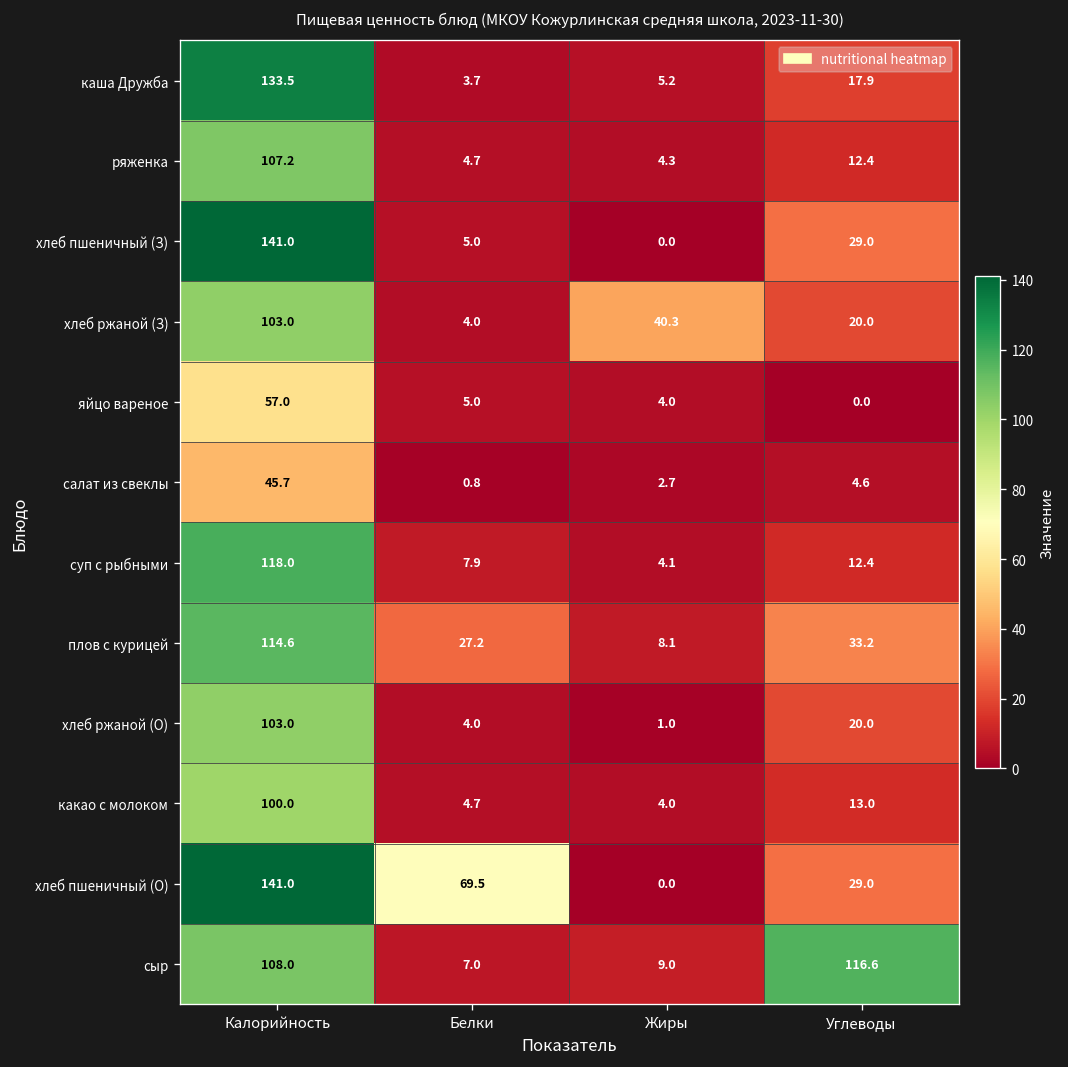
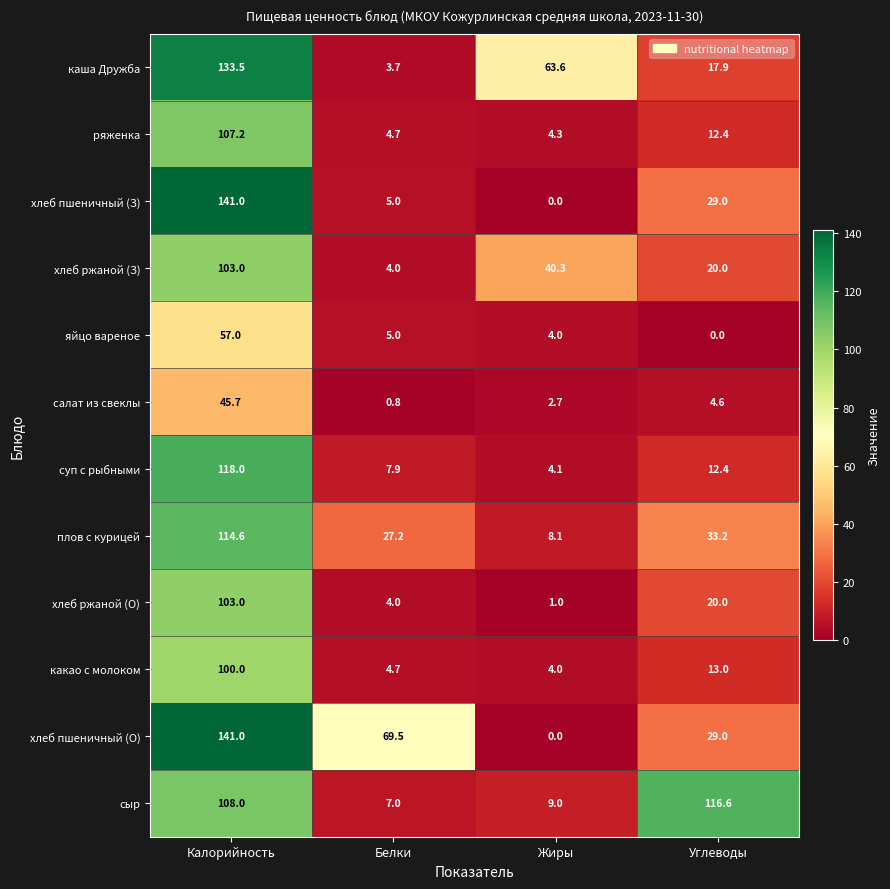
  {
    "каша Дружба": {
      "Калорийность": 133.5,
      "Белки": 3.7,
-     "Жиры": 5.2,
+     "Жиры": 63.6,
      "Углеводы": 17.9
    },
    "ряженка": {
      "Калорийность": 107.2,
      "Белки": 4.7,
      "Жиры": 4.3,
      "Углеводы": 12.4
    },
    "хлеб пшеничный (З)": {
      "Калорийность": 141.0,
      "Белки": 5.0,
      "Жиры": 0.0,
      "Углеводы": 29.0
    },
    "хлеб ржаной (З)": {
      "Калорийность": 103.0,
      "Белки": 4.0,
      "Жиры": 40.3,
      "Углеводы": 20.0
    },
    "яйцо вареное": {
      "Калорийность": 57.0,
      "Белки": 5.0,
      "Жиры": 4.0,
      "Углеводы": 0.0
    },
    "салат из свеклы": {
      "Калорийность": 45.7,
      "Белки": 0.8,
      "Жиры": 2.7,
      "Углеводы": 4.6
    },
    "суп с рыбными": {
      "Калорийность": 118.0,
      "Белки": 7.9,
      "Жиры": 4.1,
      "Углеводы": 12.4
    },
    "плов с курицей": {
      "Калорийность": 114.6,
      "Белки": 27.2,
      "Жиры": 8.1,
      "Углеводы": 33.2
    },
    "хлеб ржаной (О)": {
      "Калорийность": 103.0,
      "Белки": 4.0,
      "Жиры": 1.0,
      "Углеводы": 20.0
    },
    "какао с молоком": {
      "Калорийность": 100.0,
      "Белки": 4.7,
      "Жиры": 4.0,
      "Углеводы": 13.0
    },
    "хлеб пшеничный (О)": {
      "Калорийность": 141.0,
      "Белки": 69.5,
      "Жиры": 0.0,
      "Углеводы": 29.0
    },
    "сыр": {
      "Калорийность": 108.0,
      "Белки": 7.0,
      "Жиры": 9.0,
      "Углеводы": 116.6
    }
  }
